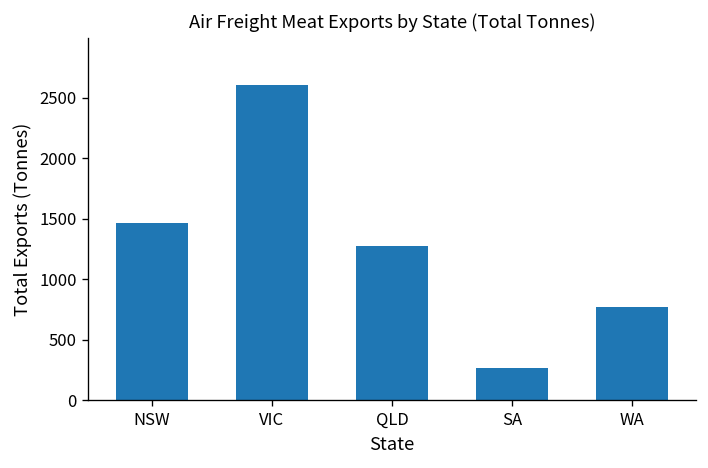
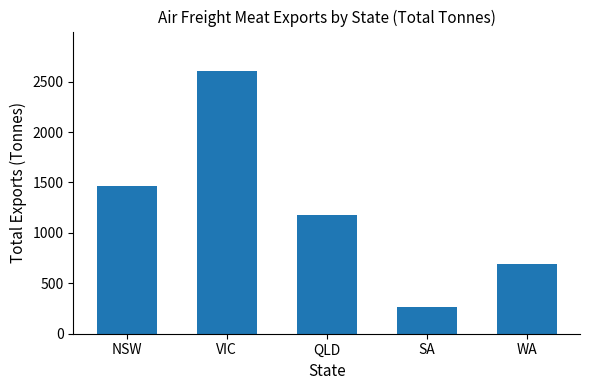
  {
    "NSW": 1470,
    "VIC": 2610,
-   "QLD": 1280,
+   "QLD": 1180,
    "SA": 270,
-   "WA": 780
+   "WA": 690
  }
